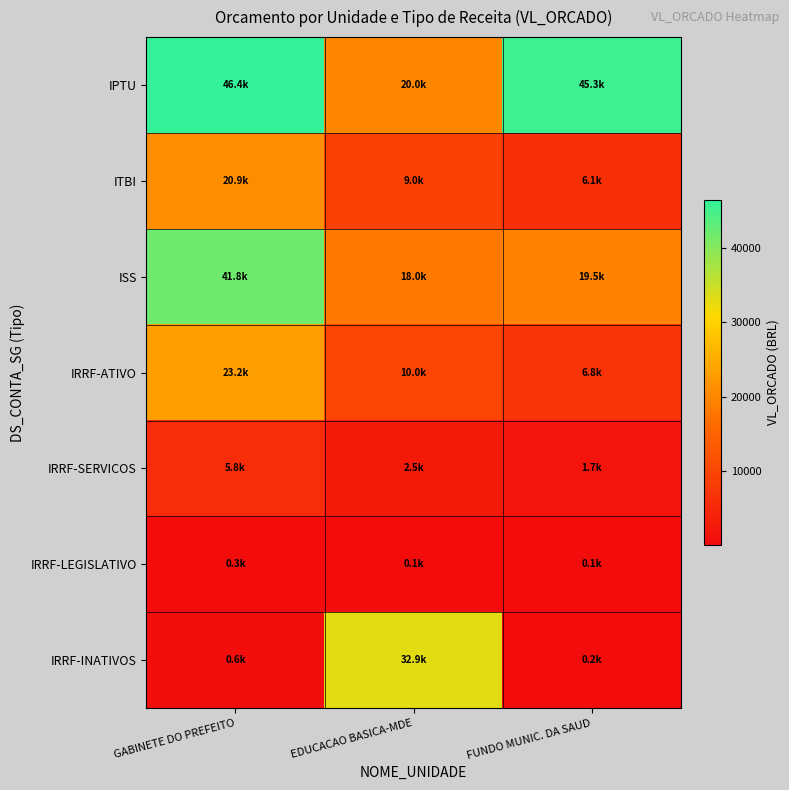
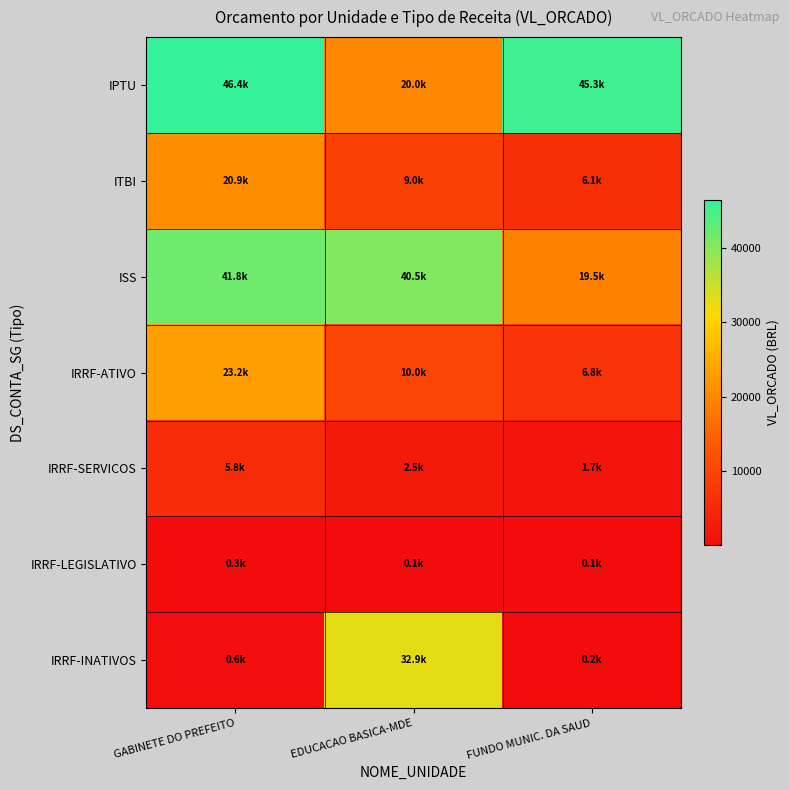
  {
    "IPTU": {
      "GABINETE DO PREFEITO": "46.4k",
      "EDUCACAO BASICA-MDE": "20.0k",
      "FUNDO MUNIC. DA SAUD": "45.3k"
    },
    "ITBI": {
      "GABINETE DO PREFEITO": "20.9k",
      "EDUCACAO BASICA-MDE": "9.0k",
      "FUNDO MUNIC. DA SAUD": "6.1k"
    },
    "ISS": {
      "GABINETE DO PREFEITO": "41.8k",
-     "EDUCACAO BASICA-MDE": "18.0k",
+     "EDUCACAO BASICA-MDE": "40.5k",
      "FUNDO MUNIC. DA SAUD": "19.5k"
    },
    "IRRF-ATIVO": {
      "GABINETE DO PREFEITO": "23.2k",
      "EDUCACAO BASICA-MDE": "10.0k",
      "FUNDO MUNIC. DA SAUD": "6.8k"
    },
    "IRRF-SERVICOS": {
      "GABINETE DO PREFEITO": "5.8k",
      "EDUCACAO BASICA-MDE": "2.5k",
      "FUNDO MUNIC. DA SAUD": "1.7k"
    },
    "IRRF-LEGISLATIVO": {
      "GABINETE DO PREFEITO": "0.3k",
      "EDUCACAO BASICA-MDE": "0.1k",
      "FUNDO MUNIC. DA SAUD": "0.1k"
    },
    "IRRF-INATIVOS": {
      "GABINETE DO PREFEITO": "0.6k",
      "EDUCACAO BASICA-MDE": "32.9k",
      "FUNDO MUNIC. DA SAUD": "0.2k"
    }
  }
